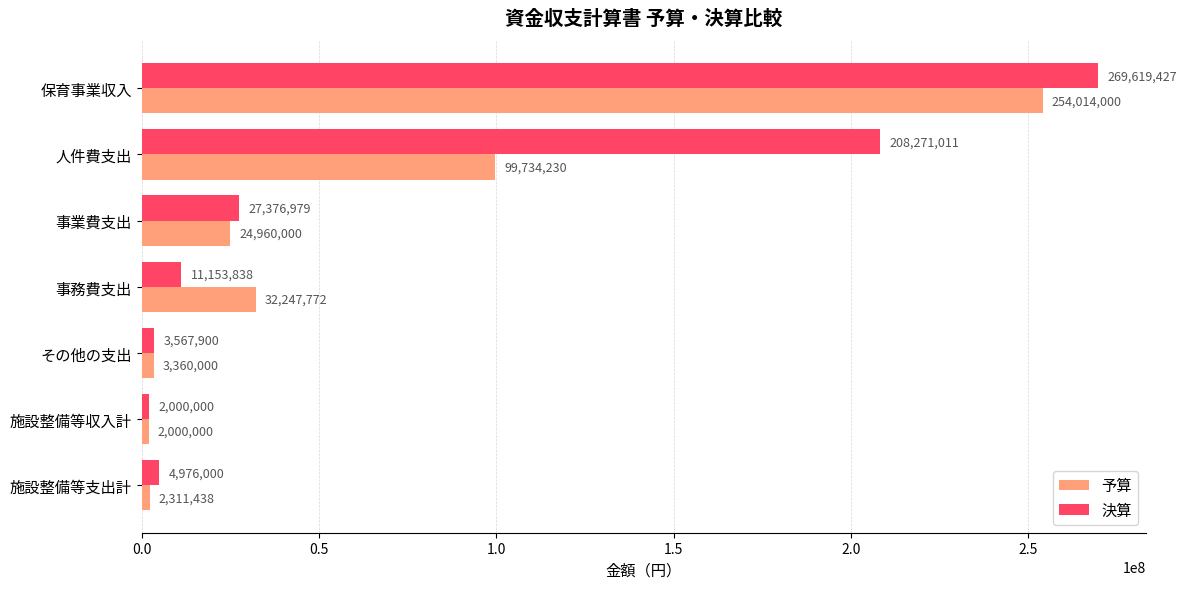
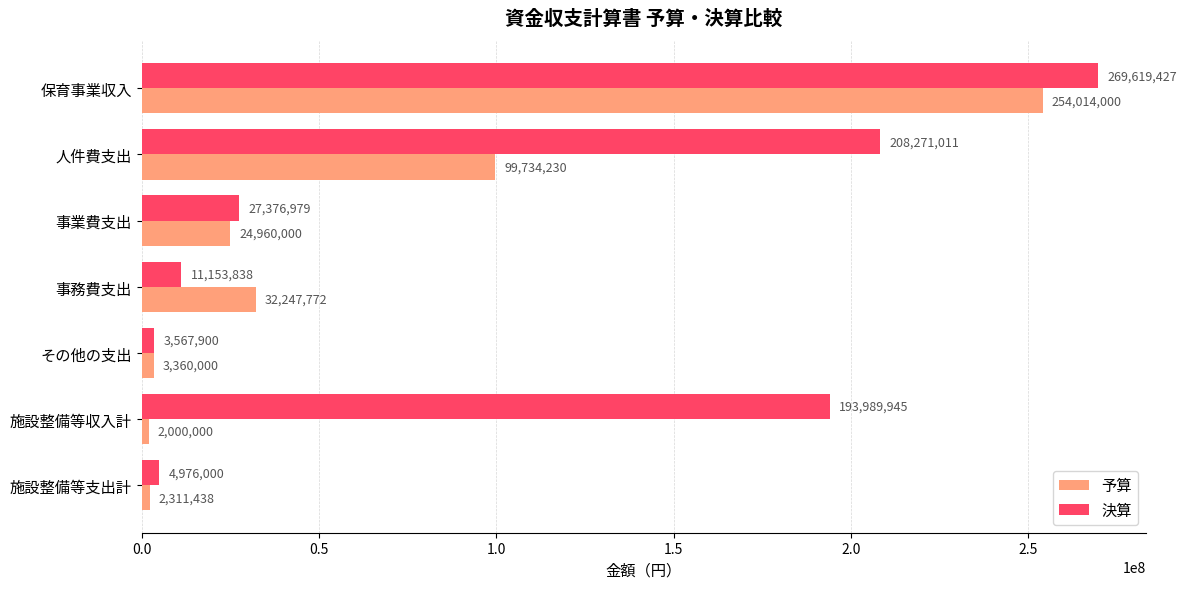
  {
    "予算": {
      "保育事業収入": "254,014,000",
      "人件費支出": "99,734,230",
      "事業費支出": "24,960,000",
      "事務費支出": "32,247,772",
      "その他の支出": "3,360,000",
      "施設整備等収入計": "2,000,000",
      "施設整備等支出計": "2,311,438"
    },
    "決算": {
      "保育事業収入": "269,619,427",
      "人件費支出": "208,271,011",
      "事業費支出": "27,376,979",
      "事務費支出": "11,153,838",
      "その他の支出": "3,567,900",
-     "施設整備等収入計": "2,000,000",
+     "施設整備等収入計": "193,989,945",
      "施設整備等支出計": "4,976,000"
    }
  }
